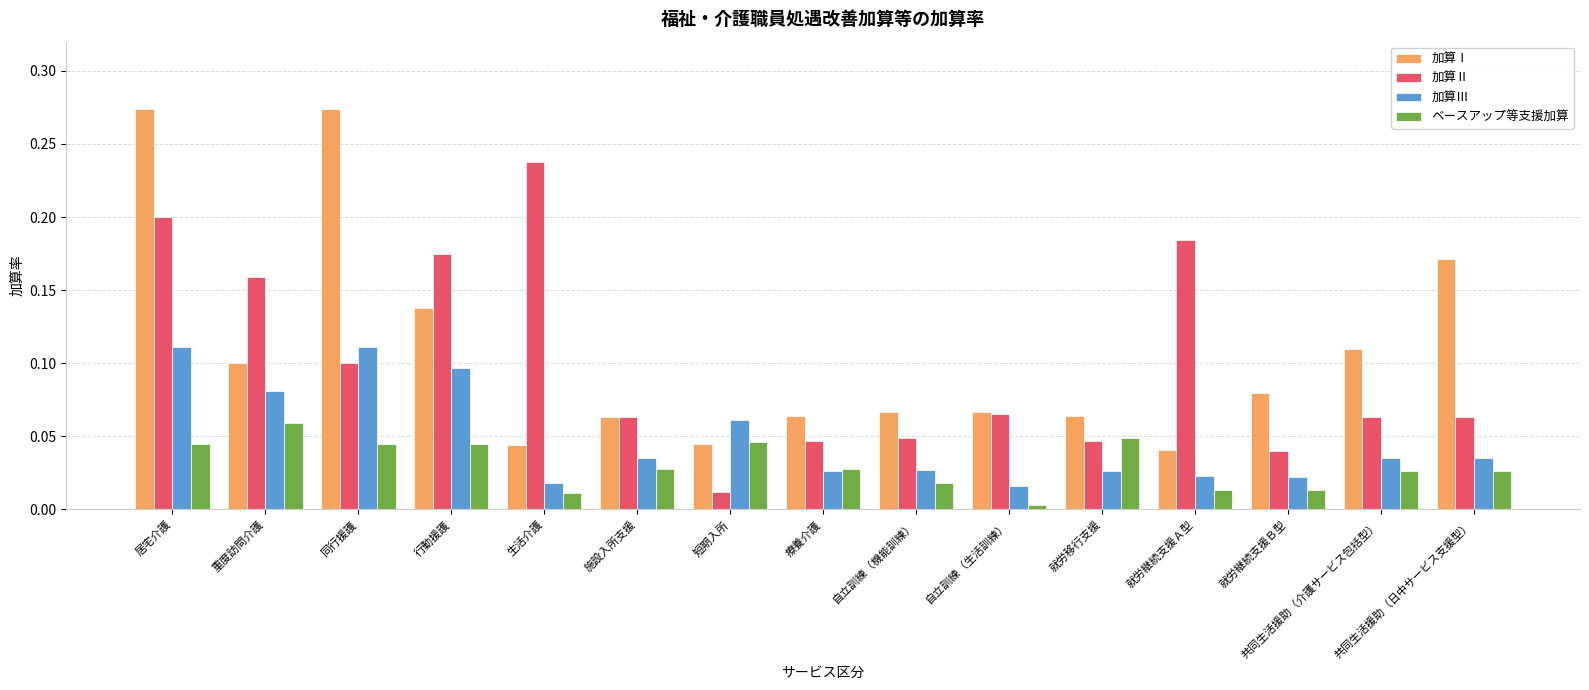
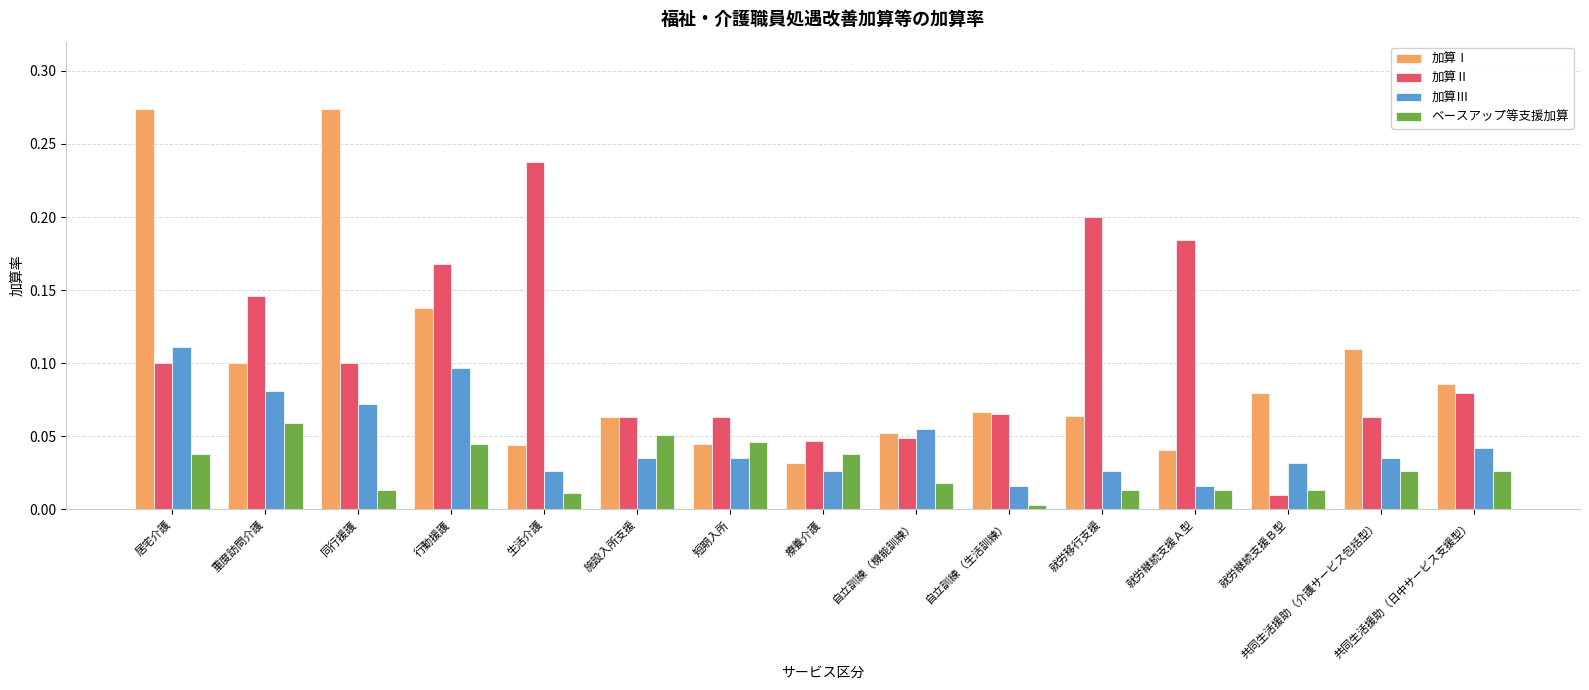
  {
    "加算Ⅰ": {
      "居宅介護": 0.274,
      "重度訪問介護": 0.100,
      "同行援護": 0.274,
      "行動援護": 0.138,
      "生活介護": 0.044,
      "施設入所支援": 0.063,
      "短期入所": 0.045,
-     "療養介護": 0.064,
-     "自立訓練（機能訓練）": 0.067,
+     "療養介護": 0.032,
+     "自立訓練（機能訓練）": 0.052,
      "自立訓練（生活訓練）": 0.067,
      "就労移行支援": 0.064,
      "就労継続支援Ａ型": 0.041,
      "就労継続支援Ｂ型": 0.080,
      "共同生活援助（介護サービス包括型）": 0.110,
-     "共同生活援助（日中サービス支援型）": 0.171
+     "共同生活援助（日中サービス支援型）": 0.086
    },
    "加算Ⅱ": {
-     "居宅介護": 0.2,
-     "重度訪問介護": 0.159,
+     "居宅介護": 0.1,
+     "重度訪問介護": 0.146,
      "同行援護": 0.100,
-     "行動援護": 0.175,
+     "行動援護": 0.168,
      "生活介護": 0.238,
      "施設入所支援": 0.063,
-     "短期入所": 0.012,
+     "短期入所": 0.063,
      "療養介護": 0.047,
      "自立訓練（機能訓練）": 0.049,
      "自立訓練（生活訓練）": 0.065,
-     "就労移行支援": 0.047,
+     "就労移行支援": 0.200,
      "就労継続支援Ａ型": 0.184,
-     "就労継続支援Ｂ型": 0.04,
+     "就労継続支援Ｂ型": 0.01,
      "共同生活援助（介護サービス包括型）": 0.063,
-     "共同生活援助（日中サービス支援型）": 0.063
+     "共同生活援助（日中サービス支援型）": 0.080
    },
    "加算Ⅲ": {
      "居宅介護": 0.111,
      "重度訪問介護": 0.081,
-     "同行援護": 0.111,
+     "同行援護": 0.072,
      "行動援護": 0.097,
-     "生活介護": 0.018,
+     "生活介護": 0.026,
      "施設入所支援": 0.035,
-     "短期入所": 0.061,
+     "短期入所": 0.035,
      "療養介護": 0.026,
-     "自立訓練（機能訓練）": 0.027,
+     "自立訓練（機能訓練）": 0.055,
      "自立訓練（生活訓練）": 0.016,
      "就労移行支援": 0.026,
-     "就労継続支援Ａ型": 0.023,
-     "就労継続支援Ｂ型": 0.022,
+     "就労継続支援Ａ型": 0.016,
+     "就労継続支援Ｂ型": 0.032,
      "共同生活援助（介護サービス包括型）": 0.035,
-     "共同生活援助（日中サービス支援型）": 0.035
+     "共同生活援助（日中サービス支援型）": 0.042
    },
    "ベースアップ等支援加算": {
-     "居宅介護": 0.045,
+     "居宅介護": 0.038,
      "重度訪問介護": 0.059,
-     "同行援護": 0.045,
+     "同行援護": 0.013,
      "行動援護": 0.045,
      "生活介護": 0.011,
-     "施設入所支援": 0.028,
+     "施設入所支援": 0.051,
      "短期入所": 0.046,
-     "療養介護": 0.028,
+     "療養介護": 0.038,
      "自立訓練（機能訓練）": 0.018,
      "自立訓練（生活訓練）": 0.003,
-     "就労移行支援": 0.049,
+     "就労移行支援": 0.013,
      "就労継続支援Ａ型": 0.013,
      "就労継続支援Ｂ型": 0.013,
      "共同生活援助（介護サービス包括型）": 0.026,
      "共同生活援助（日中サービス支援型）": 0.026
    }
  }
